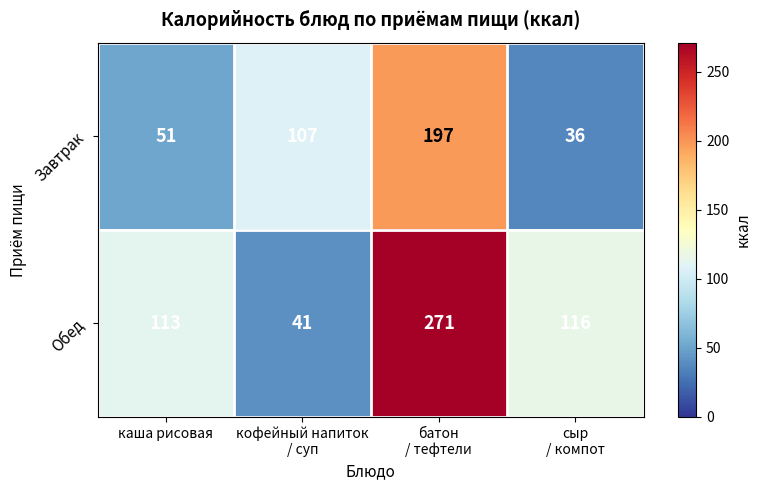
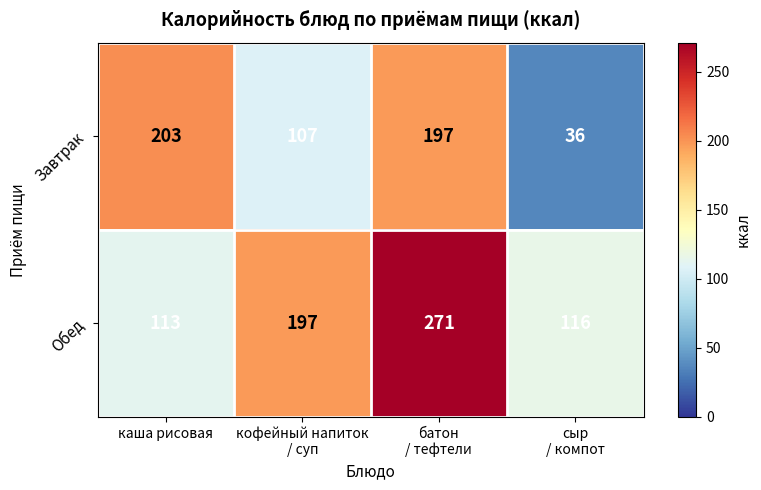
  {
    "Завтрак": {
-     "каша рисовая": 51,
+     "каша рисовая": 203,
      "батон / тефтели": 197,
      "сыр / компот": 36
    },
    "Обед": {
-     "кофейный напиток / суп": 41,
+     "кофейный напиток / суп": 197,
      "батон / тефтели": 271
    }
  }
